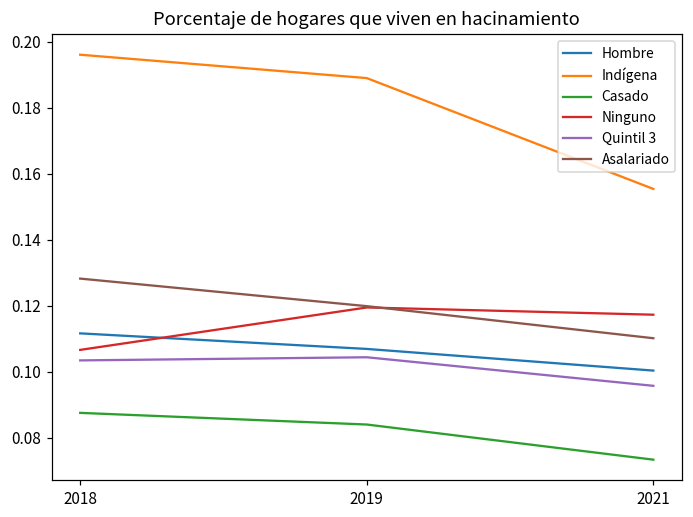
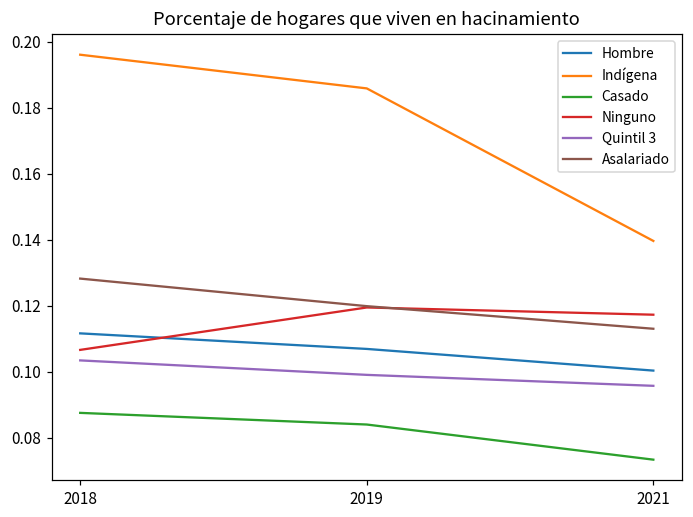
  {
    "Hombre": {
      "2018": 0.112,
      "2019": 0.107,
      "2021": 0.100
    },
    "Indígena": {
      "2018": 0.196,
-     "2019": 0.189,
-     "2021": 0.155
+     "2019": 0.186,
+     "2021": 0.140
    },
    "Casado": {
      "2018": 0.087,
      "2019": 0.084,
      "2021": 0.073
    },
    "Ninguno": {
      "2018": 0.107,
      "2021": 0.117
    },
    "Quintil 3": {
      "2018": 0.103,
-     "2019": 0.104,
+     "2019": 0.099,
      "2021": 0.096
    },
    "Asalariado": {
      "2018": 0.128,
-     "2021": 0.110
+     "2021": 0.113
    }
  }
